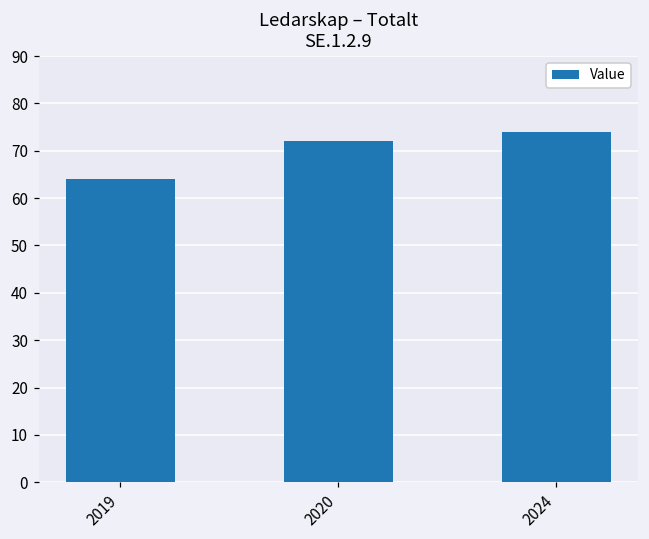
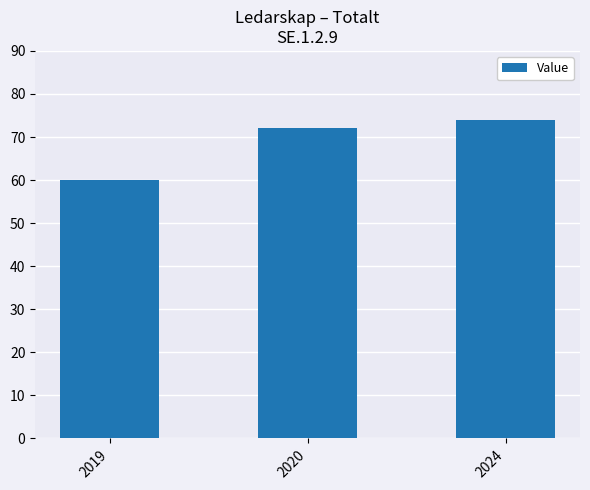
  {
-   "2019": 64,
+   "2019": 60,
    "2020": 72,
    "2024": 74
  }
